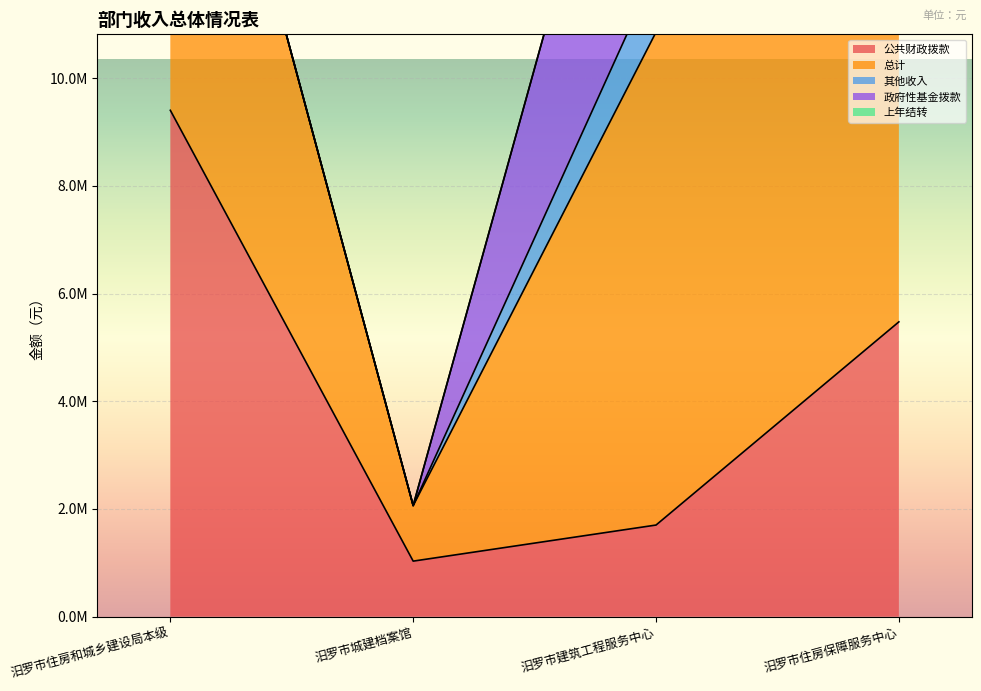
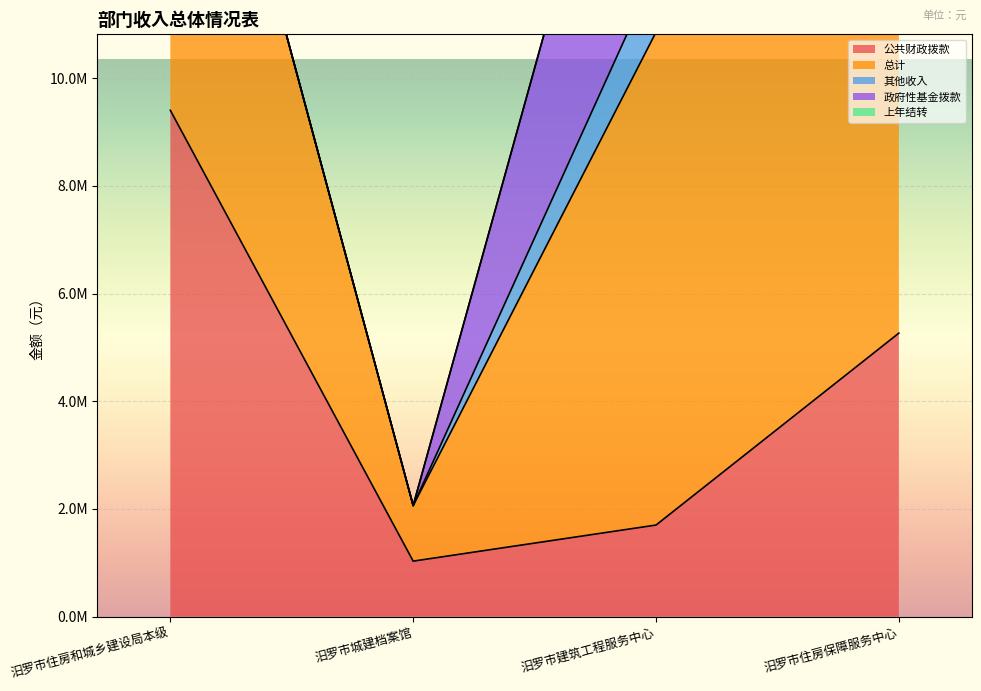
  {
    "公共财政拨款": {
      "汨罗市住房和城乡建设局本级": 9400000,
      "汨罗市城建档案馆": 1000000,
      "汨罗市建筑工程服务中心": 1700000,
-     "汨罗市住房保障服务中心": 5500000
+     "汨罗市住房保障服务中心": 5300000
    }
  }
